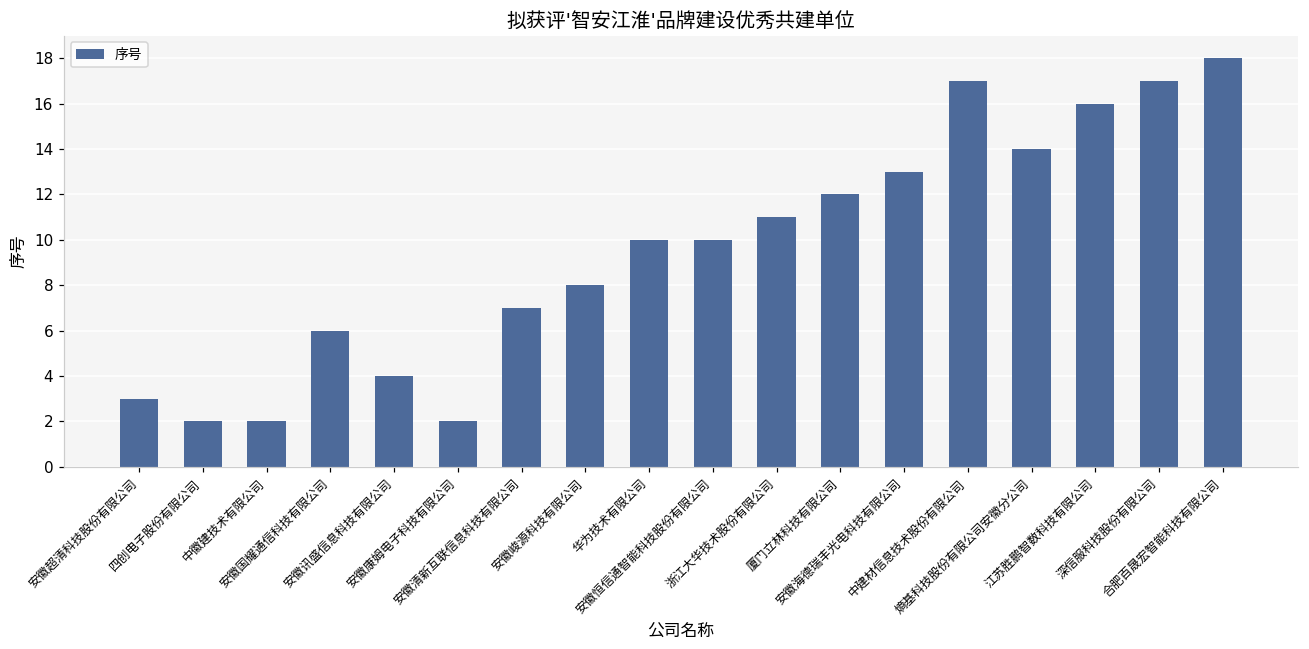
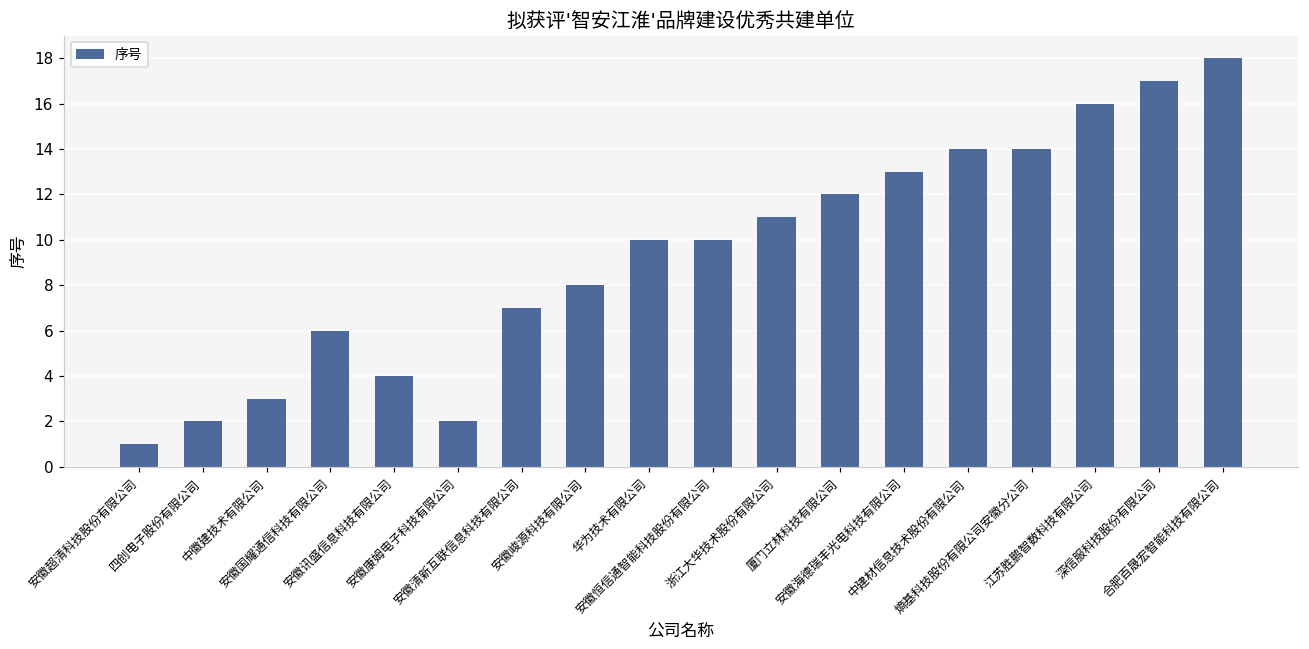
  {
-   "安徽超清科技股份有限公司": 3,
+   "安徽超清科技股份有限公司": 1,
    "四创电子股份有限公司": 2,
-   "中徽建技术有限公司": 2,
+   "中徽建技术有限公司": 3,
    "安徽国耀通信科技有限公司": 6,
    "安徽讯盛信息科技有限公司": 4,
    "安徽康姆电子科技有限公司": 2,
    "安徽清新互联信息科技有限公司": 7,
    "安徽峻源科技有限公司": 8,
    "华为技术有限公司": 10,
    "安徽恒信通智能科技股份有限公司": 10,
    "浙江大华技术股份有限公司": 11,
    "厦门立林科技有限公司": 12,
    "安徽海德瑞丰光电科技有限公司": 13,
-   "中建材信息技术股份有限公司": 17,
+   "中建材信息技术股份有限公司": 14,
    "熵基科技股份有限公司安徽分公司": 14,
    "江苏胜鹏智数科技有限公司": 16,
    "深信服科技股份有限公司": 17,
    "合肥百晟宏智能科技有限公司": 18
  }
